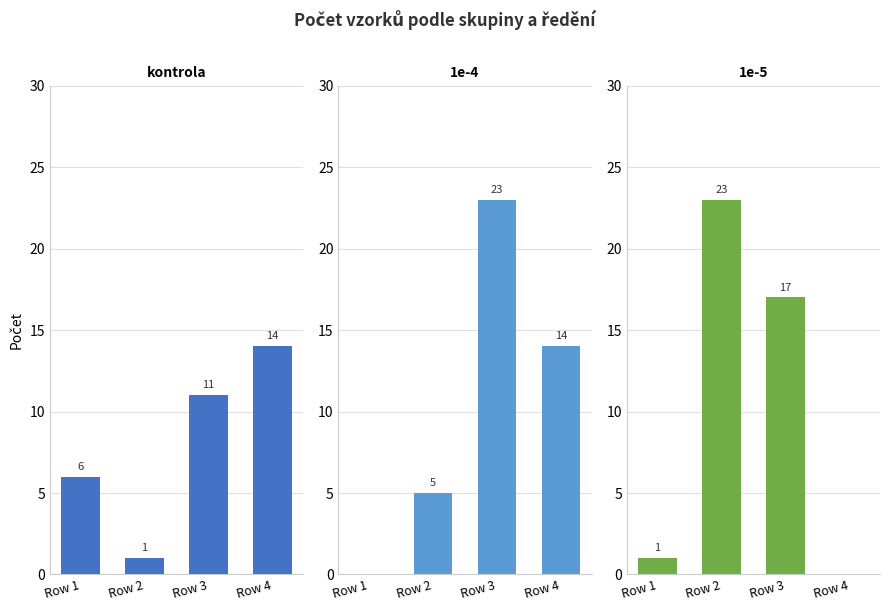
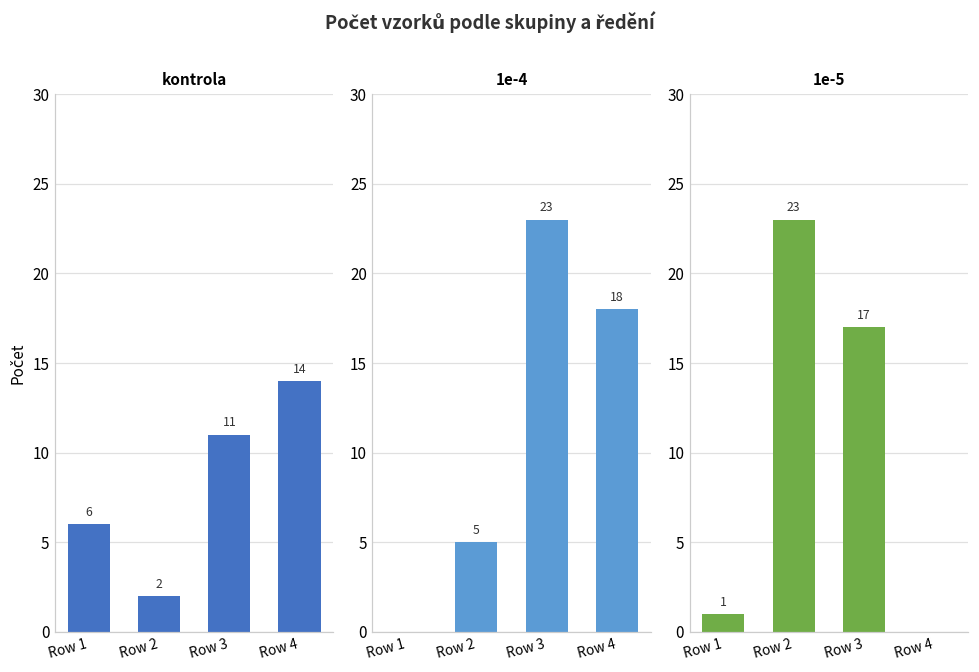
  {
    "kontrola": {
      "Row 1": 6,
-     "Row 2": 1,
+     "Row 2": 2,
      "Row 3": 11,
      "Row 4": 14
    },
    "1e-4": {
      "Row 2": 5,
      "Row 3": 23,
-     "Row 4": 14
+     "Row 4": 18
    },
    "1e-5": {
      "Row 1": 1,
      "Row 2": 23,
      "Row 3": 17
    }
  }
